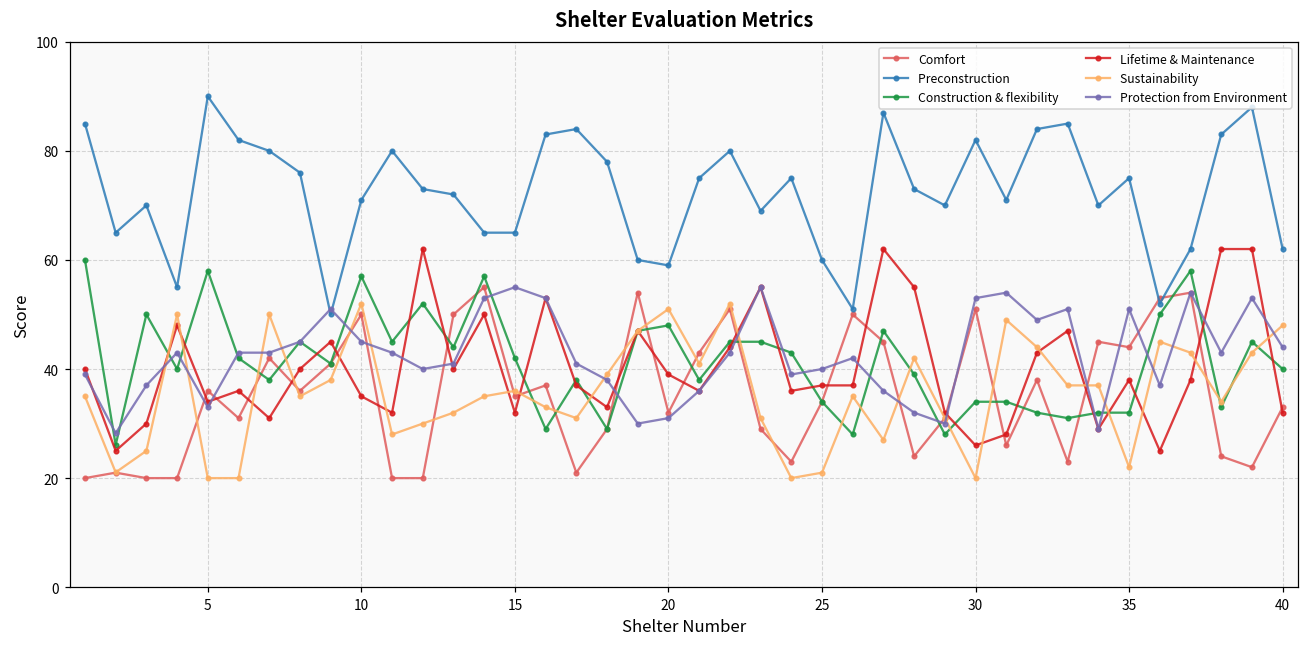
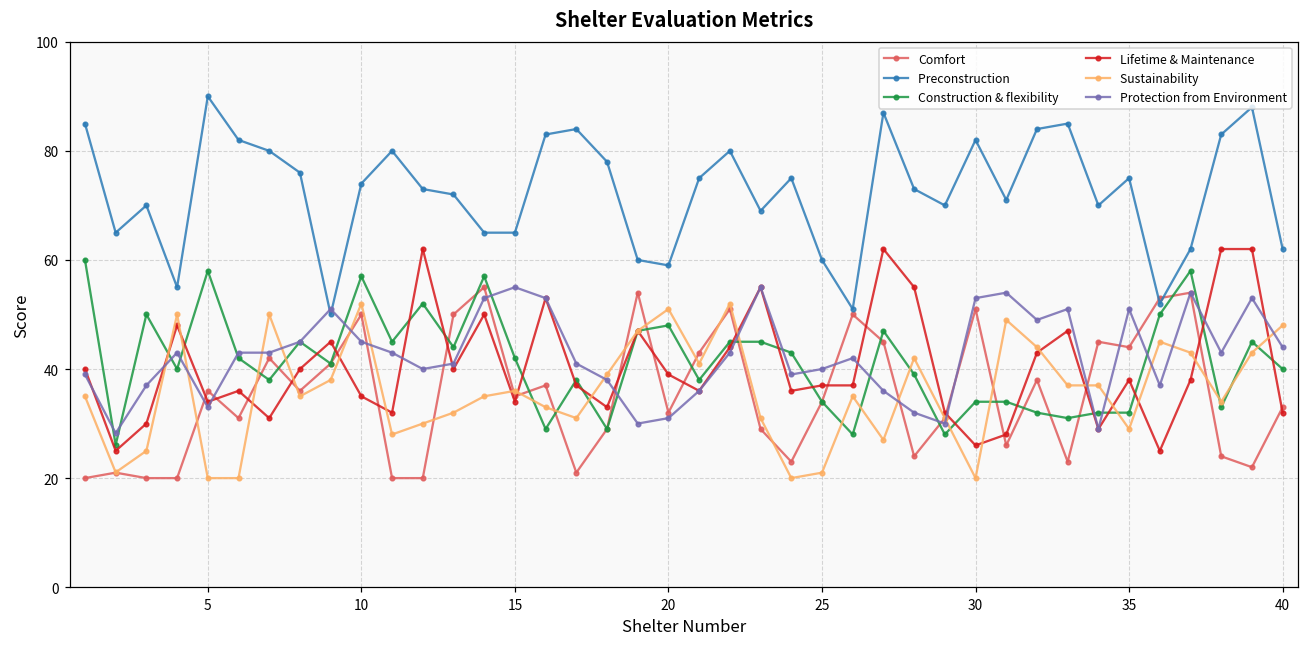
  {
    "Comfort": {
      "5": 36,
      "10": 50,
      "15": 35,
      "20": 32,
      "30": 51,
      "35": 44,
      "40": 33
    },
    "Preconstruction": {
      "5": 90,
-     "10": 71,
+     "10": 74,
      "15": 65,
      "20": 59,
      "25": 60,
      "30": 82,
      "35": 75,
      "40": 62
    },
    "Construction & flexibility": {
      "5": 58,
      "10": 57,
      "15": 42,
      "20": 48,
      "30": 34,
      "35": 32,
      "40": 40
    },
    "Lifetime & Maintenance": {
      "5": 34,
      "10": 35,
-     "15": 32,
+     "15": 34,
      "20": 39,
      "25": 37,
      "30": 26,
      "35": 38,
      "40": 32
    },
    "Sustainability": {
      "5": 20,
      "10": 52,
      "15": 36,
      "20": 51,
      "25": 21,
      "30": 20,
-     "35": 22,
+     "35": 29,
      "40": 48
    },
    "Protection from Environment": {
      "5": 33,
      "10": 45,
      "15": 55,
      "20": 31,
      "25": 40,
      "30": 53,
      "35": 51,
      "40": 44
    }
  }
